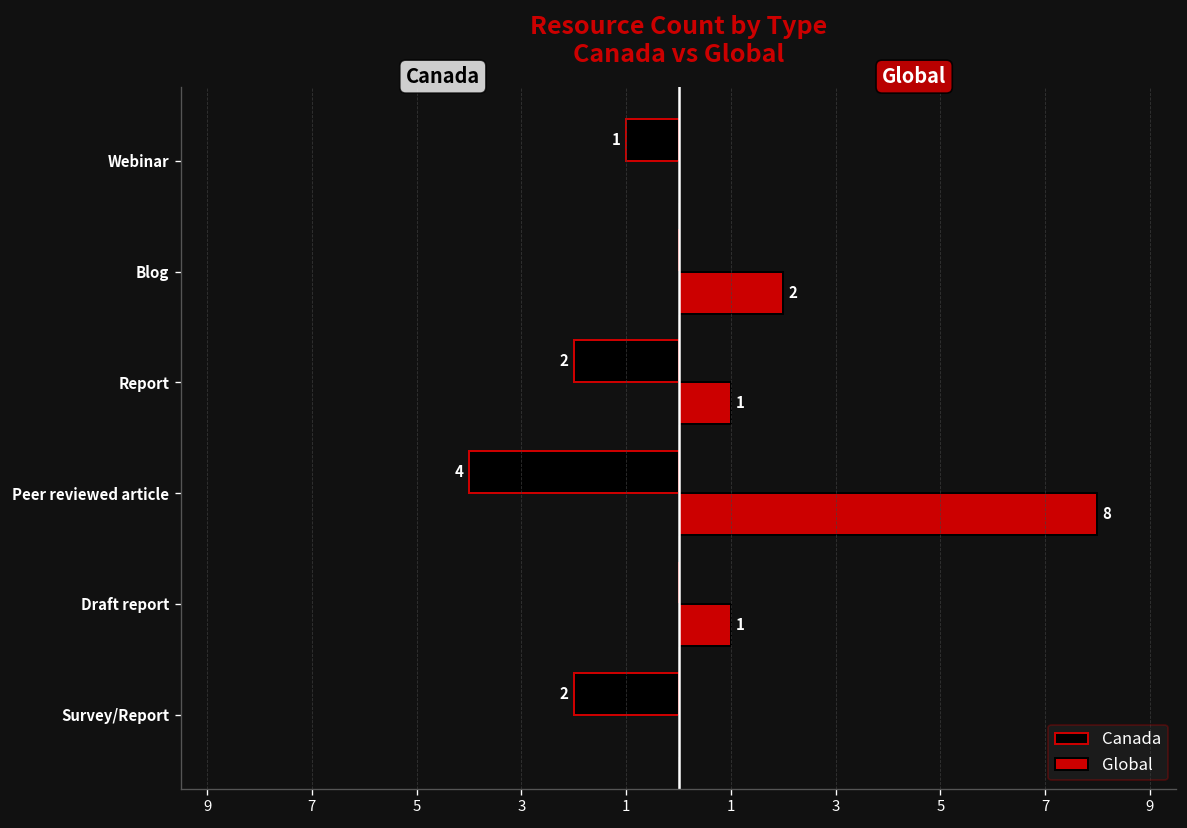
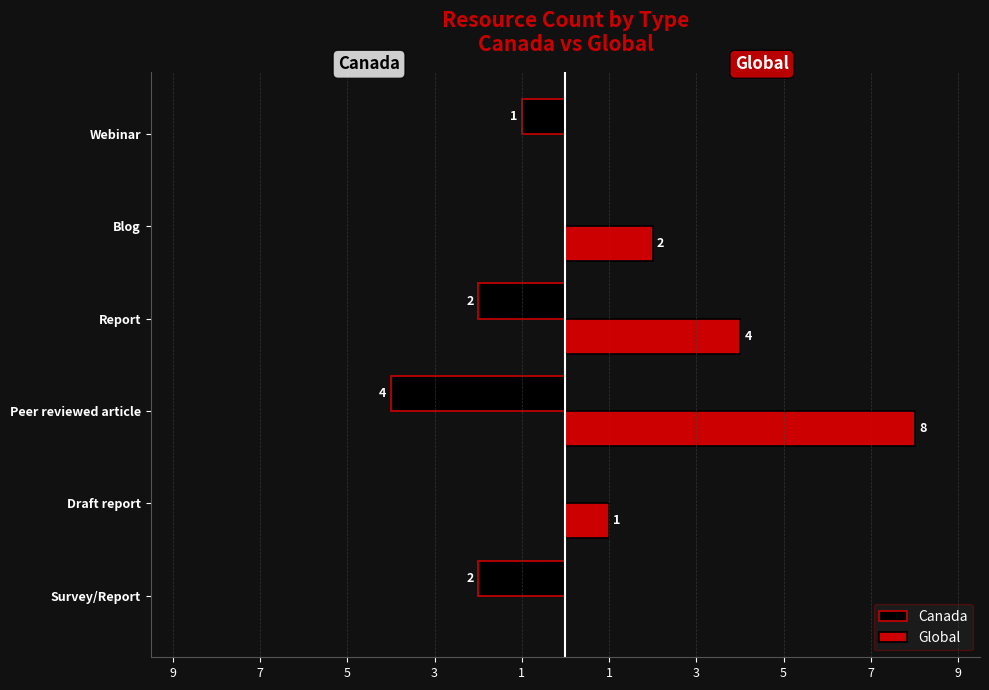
  {
    "Global": {
      "Blog": 2,
-     "Report": 1,
+     "Report": 4,
      "Peer reviewed article": 8,
      "Draft report": 1
    }
  }
